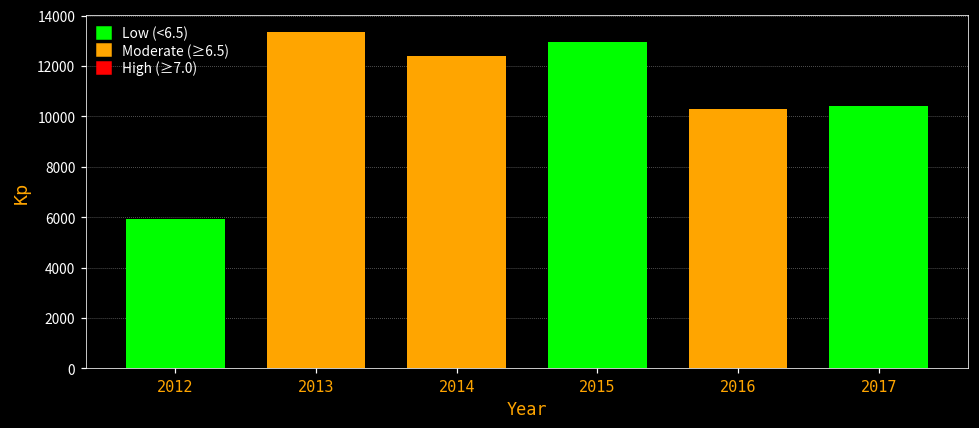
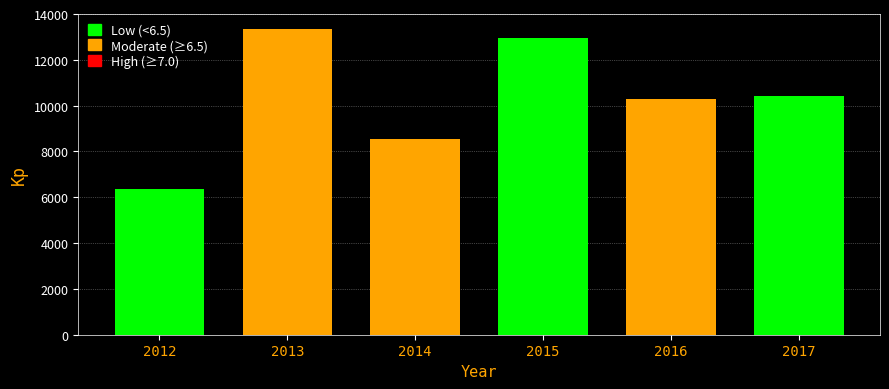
  {
-   "2012": 5900,
+   "2012": 6400,
    "2013": 13400,
-   "2014": 12400,
+   "2014": 8500,
    "2015": 12900,
    "2016": 10300,
    "2017": 10400
  }
